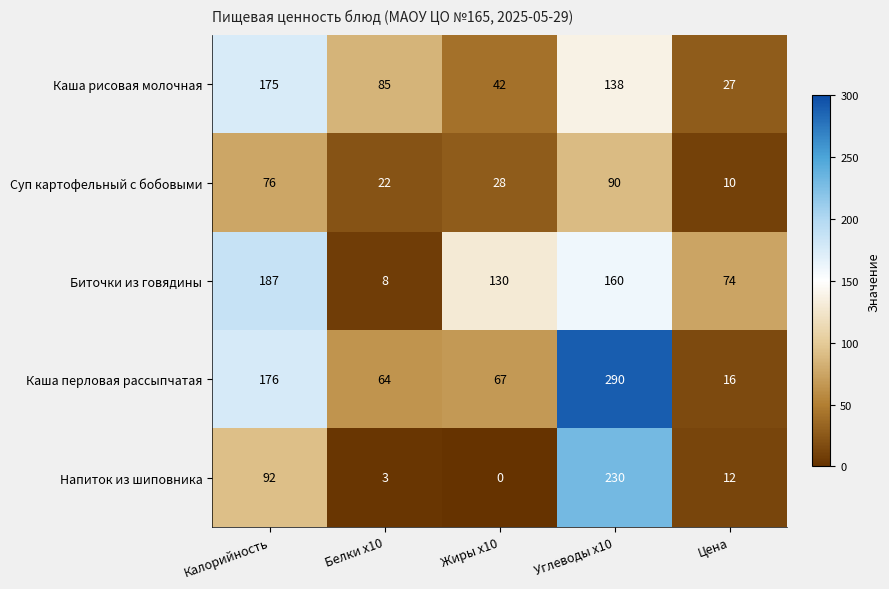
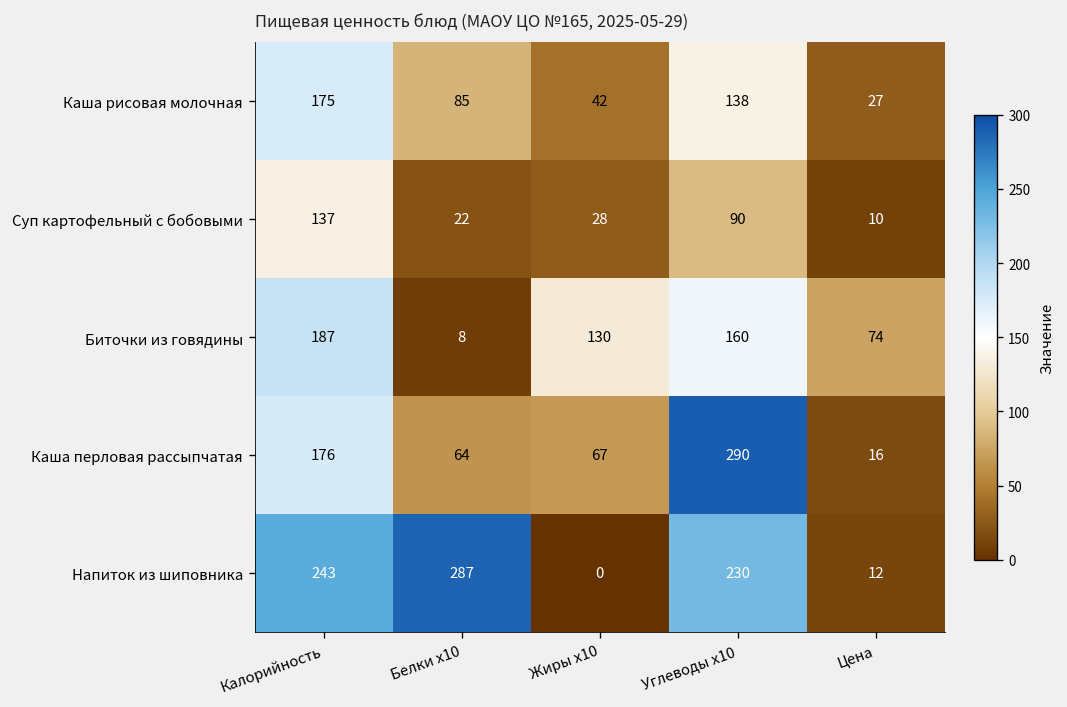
  {
    "Каша рисовая молочная": {
      "Калорийность": 175,
      "Белки x10": 85,
      "Жиры x10": 42,
      "Углеводы x10": 138,
      "Цена": 27
    },
    "Суп картофельный с бобовыми": {
-     "Калорийность": 76,
+     "Калорийность": 137,
      "Белки x10": 22,
      "Жиры x10": 28,
      "Углеводы x10": 90,
      "Цена": 10
    },
    "Биточки из говядины": {
      "Калорийность": 187,
      "Белки x10": 8,
      "Жиры x10": 130,
      "Углеводы x10": 160,
      "Цена": 74
    },
    "Каша перловая рассыпчатая": {
      "Калорийность": 176,
      "Белки x10": 64,
      "Жиры x10": 67,
      "Углеводы x10": 290,
      "Цена": 16
    },
    "Напиток из шиповника": {
-     "Калорийность": 92,
-     "Белки x10": 3,
+     "Калорийность": 243,
+     "Белки x10": 287,
      "Жиры x10": 0,
      "Углеводы x10": 230,
      "Цена": 12
    }
  }
